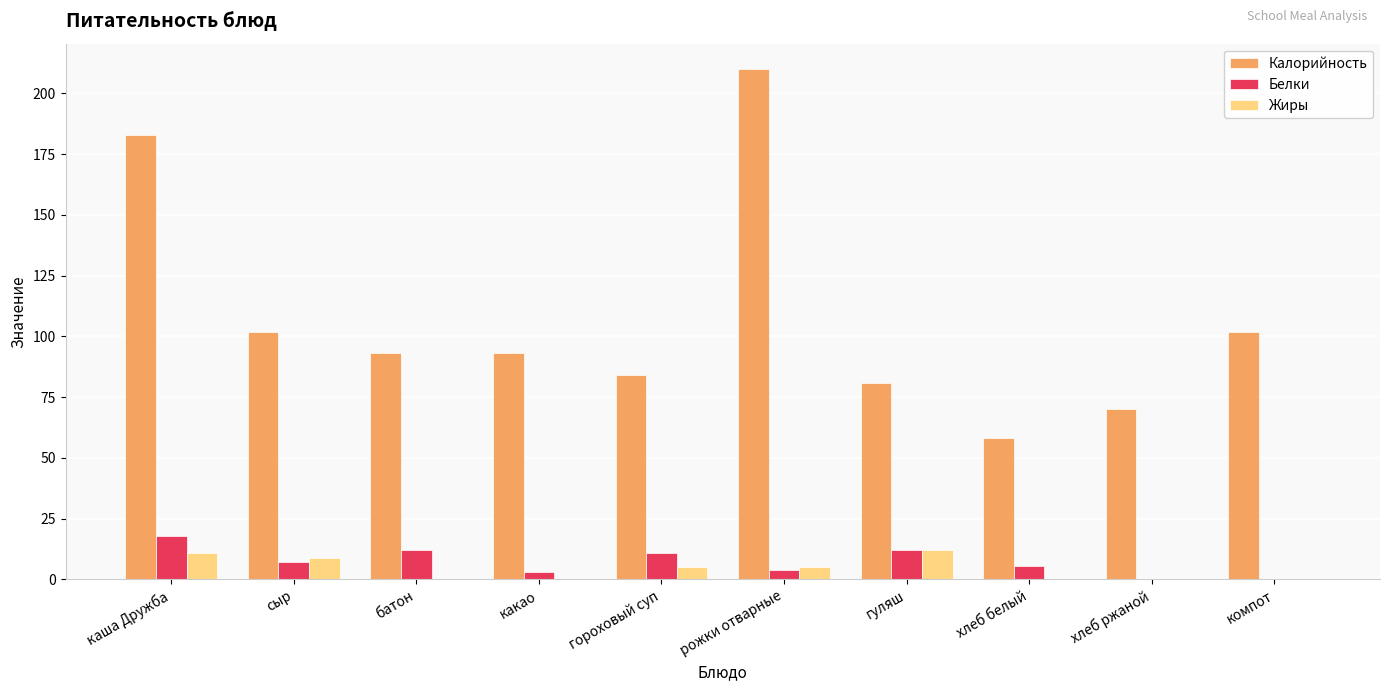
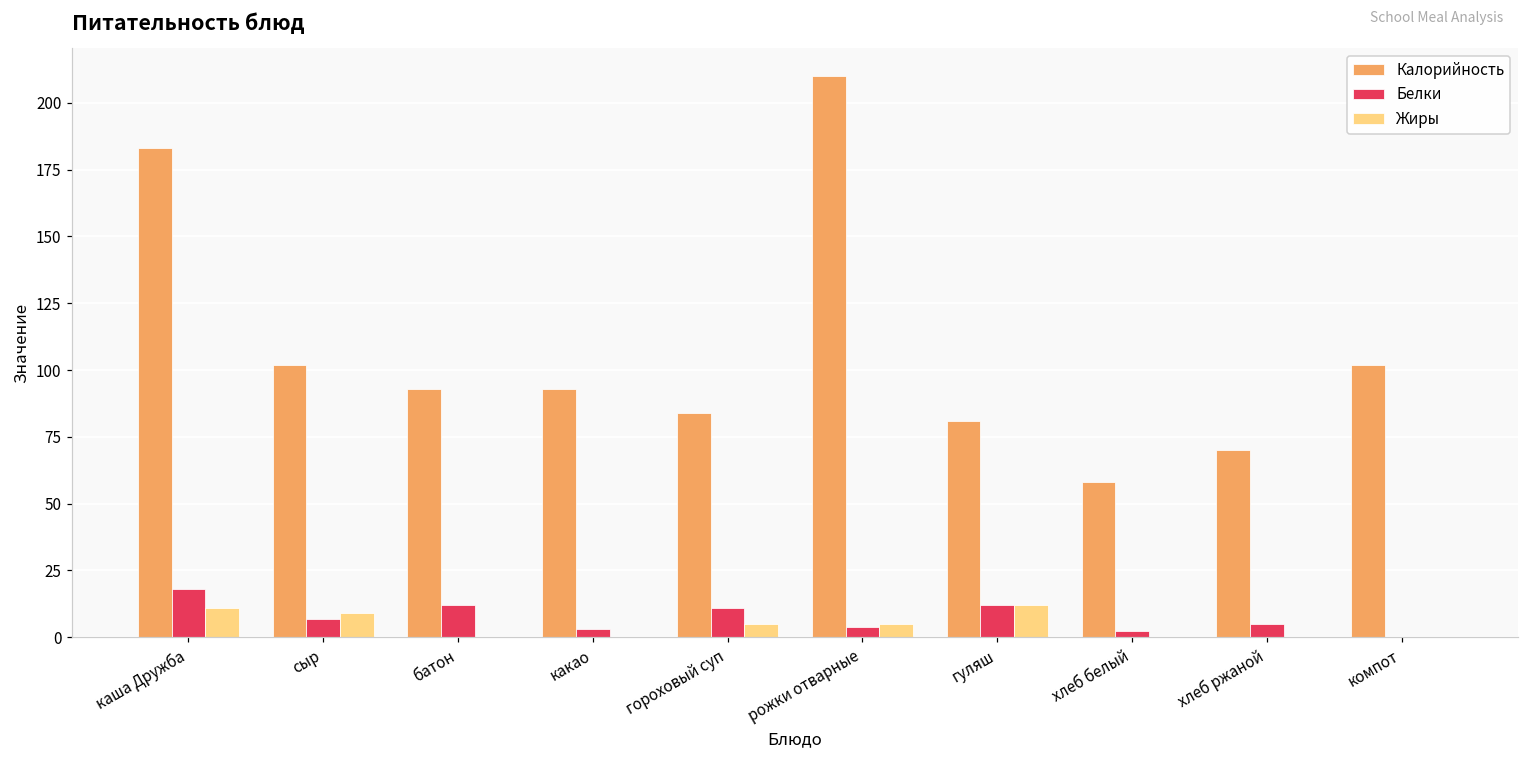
  {
    "Белки": {
      "каша Дружба": 18,
      "сыр": 7,
      "батон": 12,
      "какао": 3,
      "гороховый суп": 11,
      "рожки отварные": 4,
      "гуляш": 12,
-     "хлеб белый": 6,
-     "хлеб ржаной": 0,
+     "хлеб белый": 2,
+     "хлеб ржаной": 5,
      "компот": 0
    }
  }
